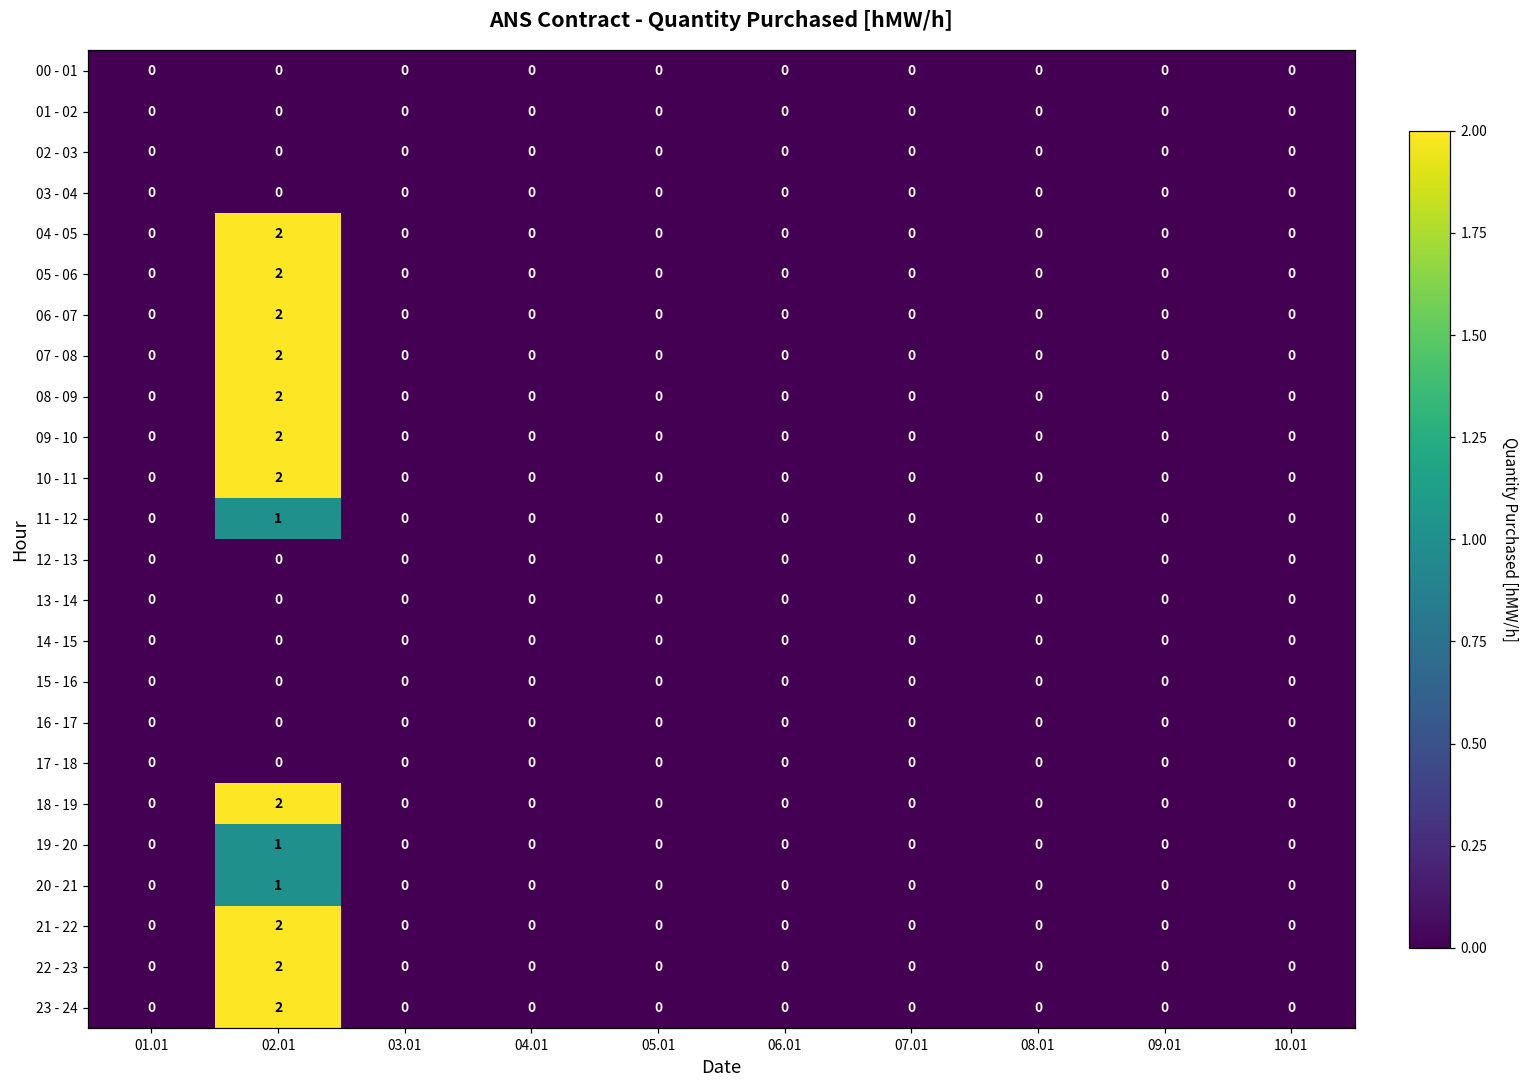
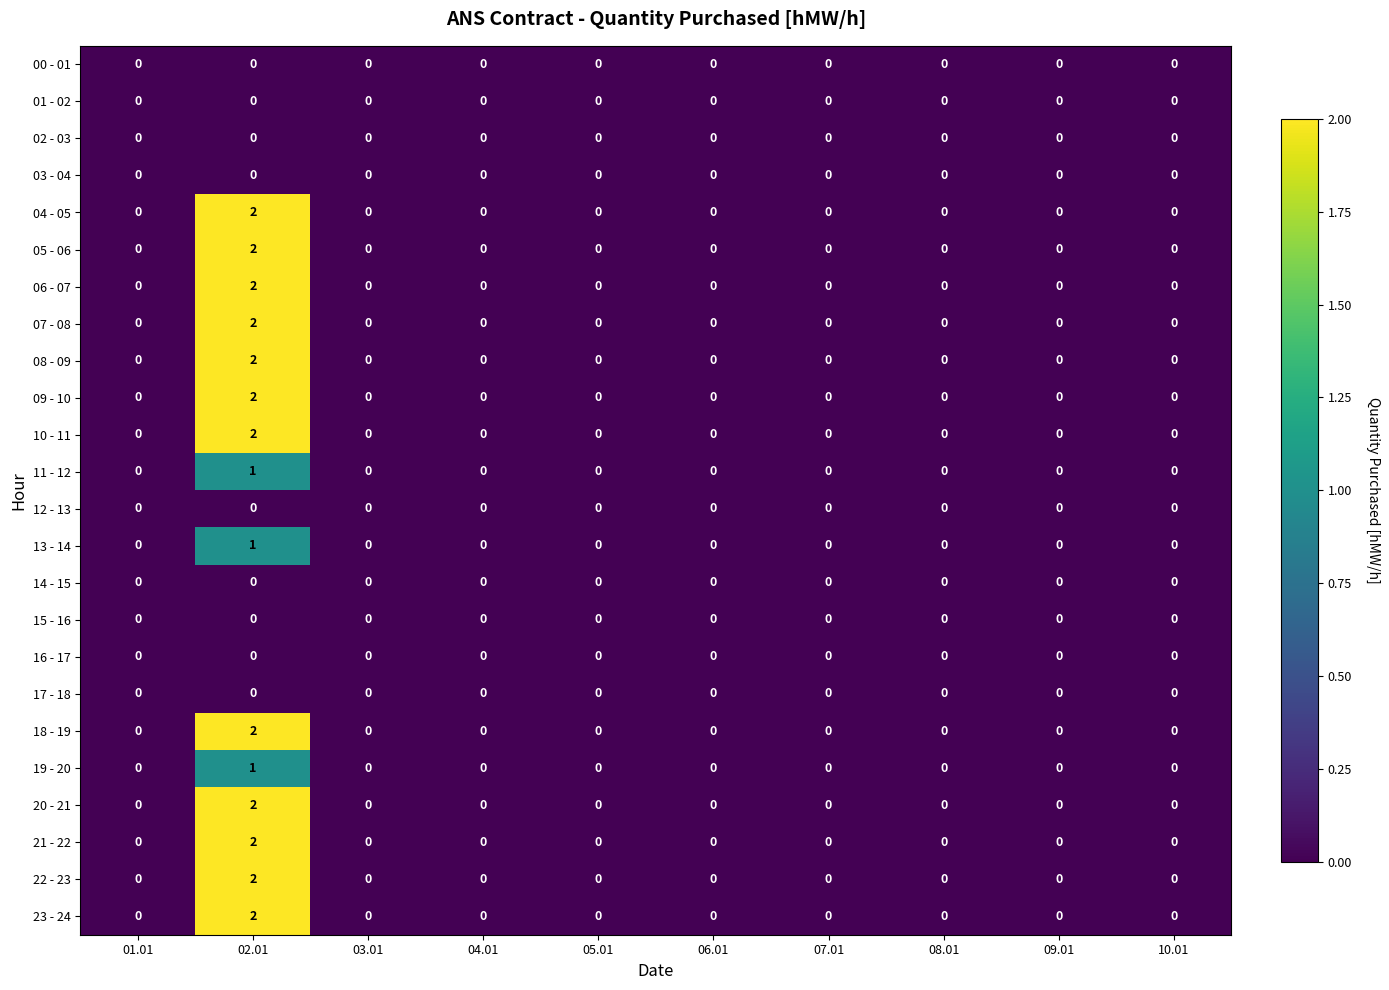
  {
    "13 - 14": {
      "01.01": 0,
-     "02.01": 0,
+     "02.01": 1,
      "03.01": 0,
      "04.01": 0,
      "05.01": 0,
      "06.01": 0,
      "07.01": 0,
      "08.01": 0,
      "09.01": 0,
      "10.01": 0
    },
    "20 - 21": {
      "01.01": 0,
-     "02.01": 1,
+     "02.01": 2,
      "03.01": 0,
      "04.01": 0,
      "05.01": 0,
      "06.01": 0,
      "07.01": 0,
      "08.01": 0,
      "09.01": 0,
      "10.01": 0
    }
  }
